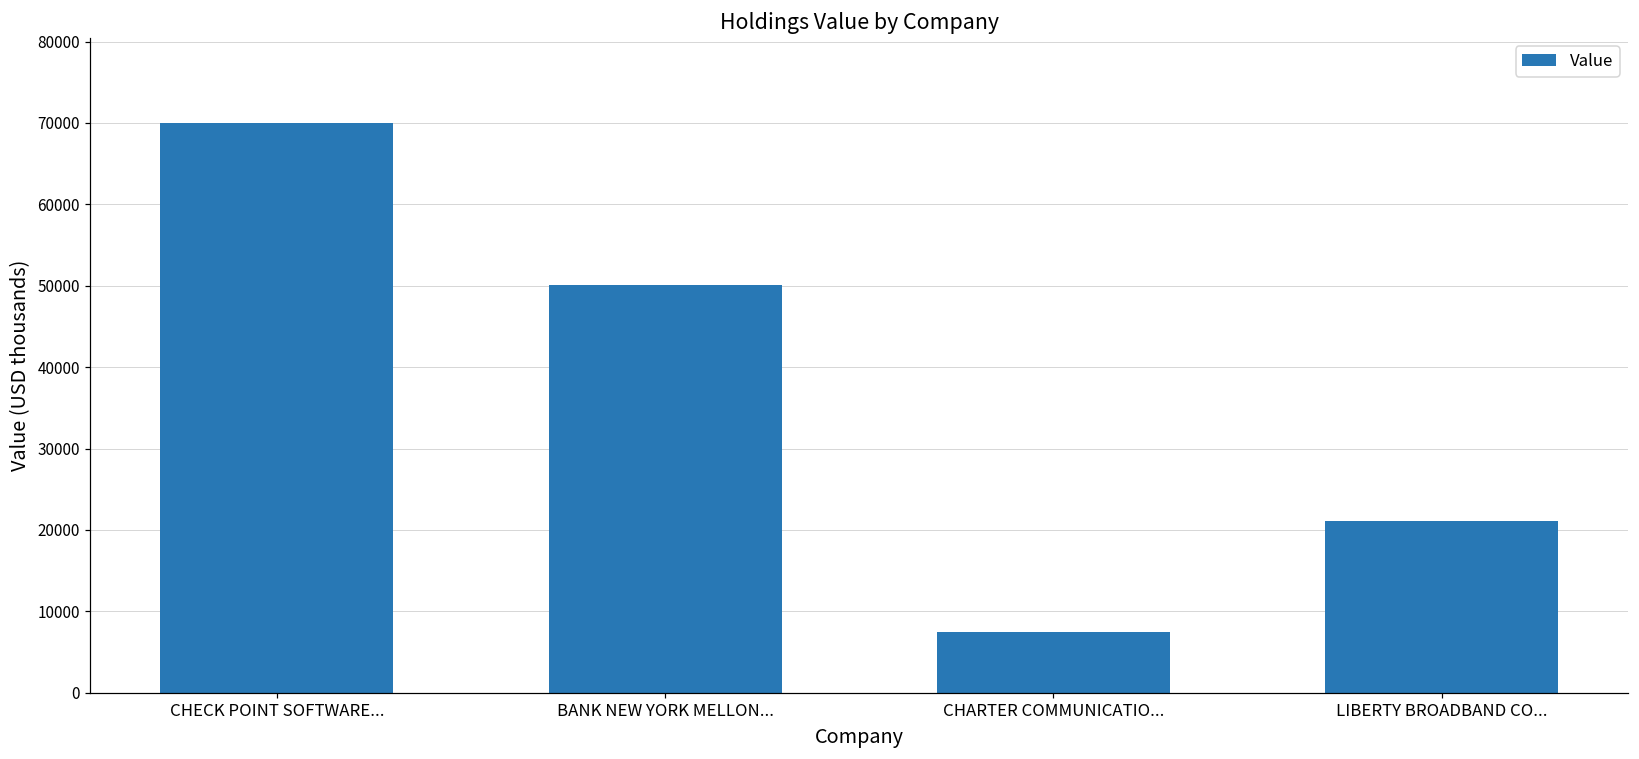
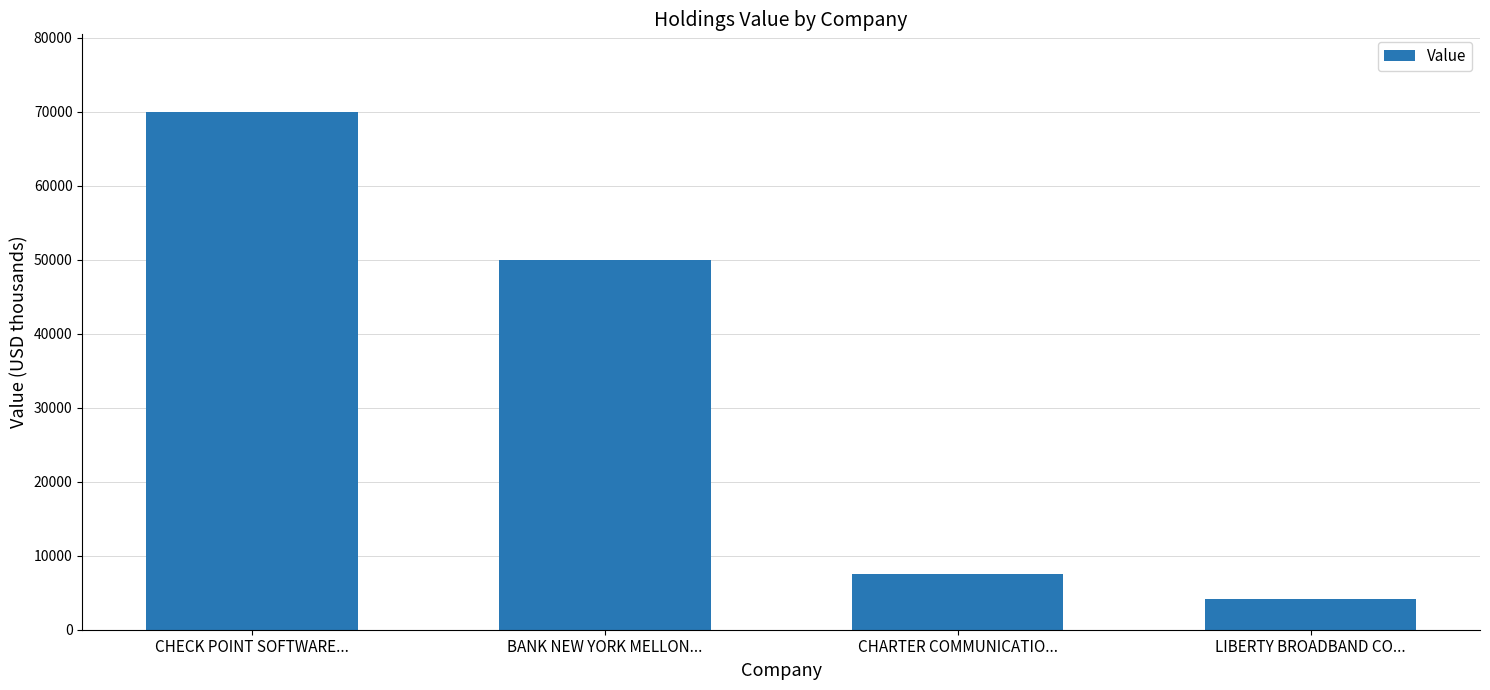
  {
    "CHECK POINT SOFTWARE...": 70000,
    "BANK NEW YORK MELLON...": 50000,
    "CHARTER COMMUNICATIO...": 8000,
-   "LIBERTY BROADBAND CO...": 21000
+   "LIBERTY BROADBAND CO...": 4000
  }
